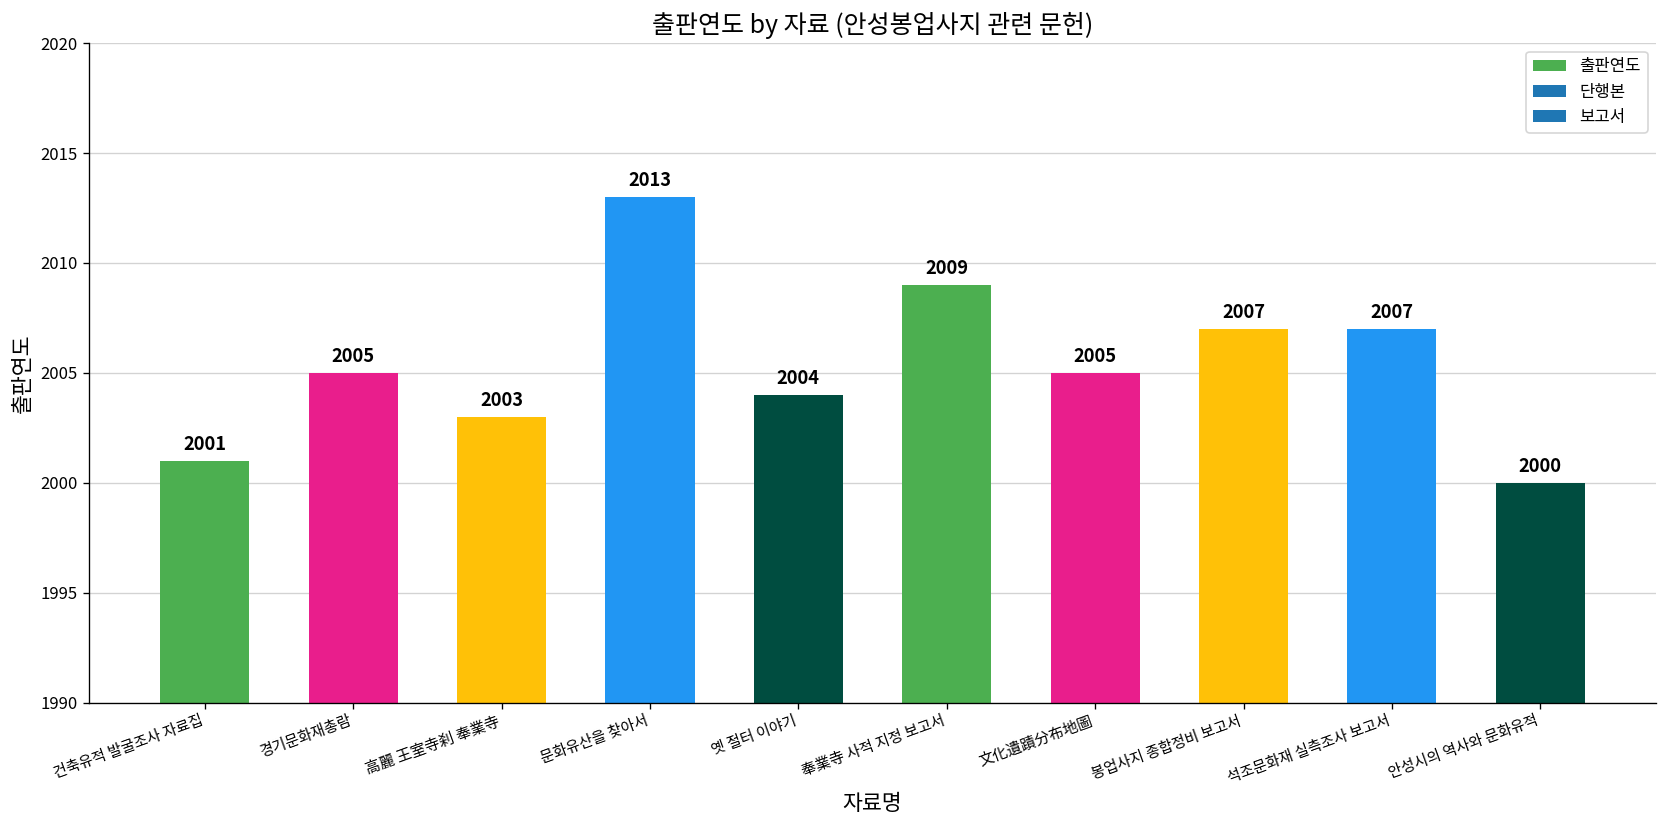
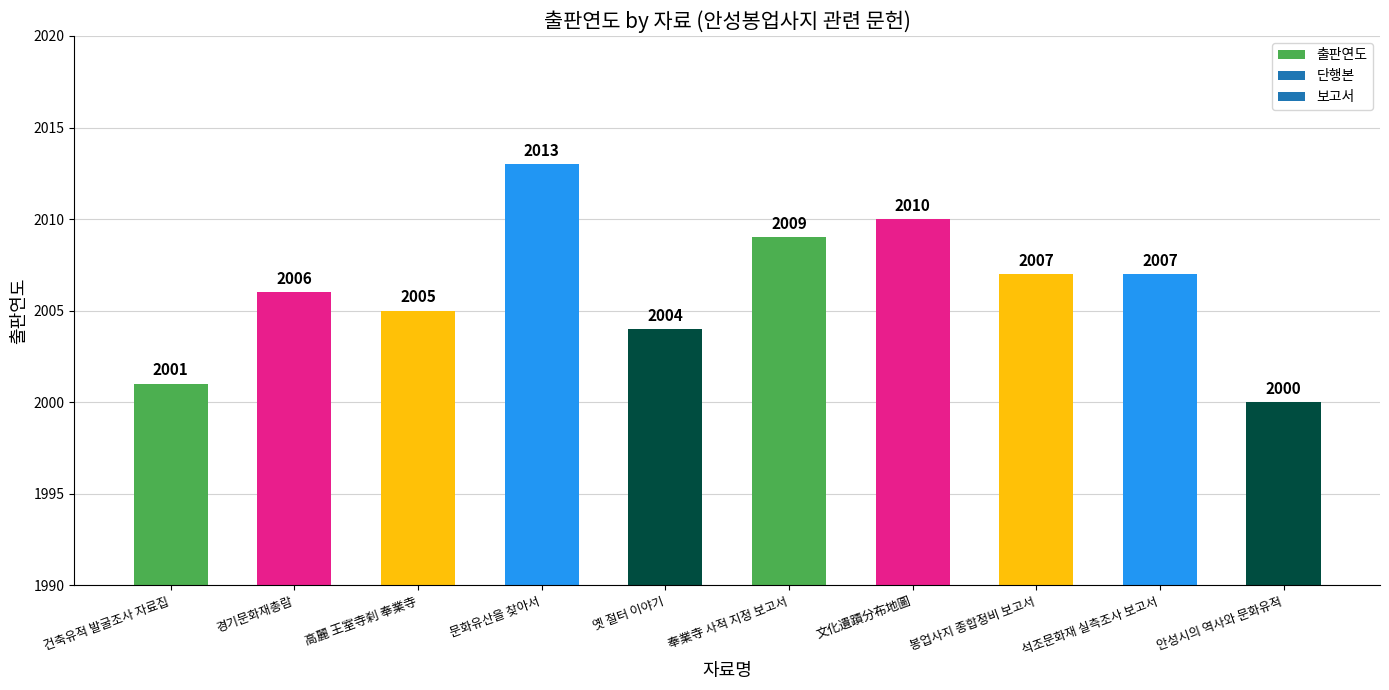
  {
    "건축유적 발굴조사 자료집": 2001,
-   "경기문화재총람": 2005,
-   "高麗 王室寺刹 奉業寺": 2003,
+   "경기문화재총람": 2006,
+   "高麗 王室寺刹 奉業寺": 2005,
    "문화유산을 찾아서": 2013,
    "옛 절터 이야기": 2004,
    "奉業寺 사적 지정 보고서": 2009,
-   "文化遺蹟分布地圖": 2005,
+   "文化遺蹟分布地圖": 2010,
    "봉업사지 종합정비 보고서": 2007,
    "석조문화재 실측조사 보고서": 2007,
    "안성시의 역사와 문화유적": 2000
  }
